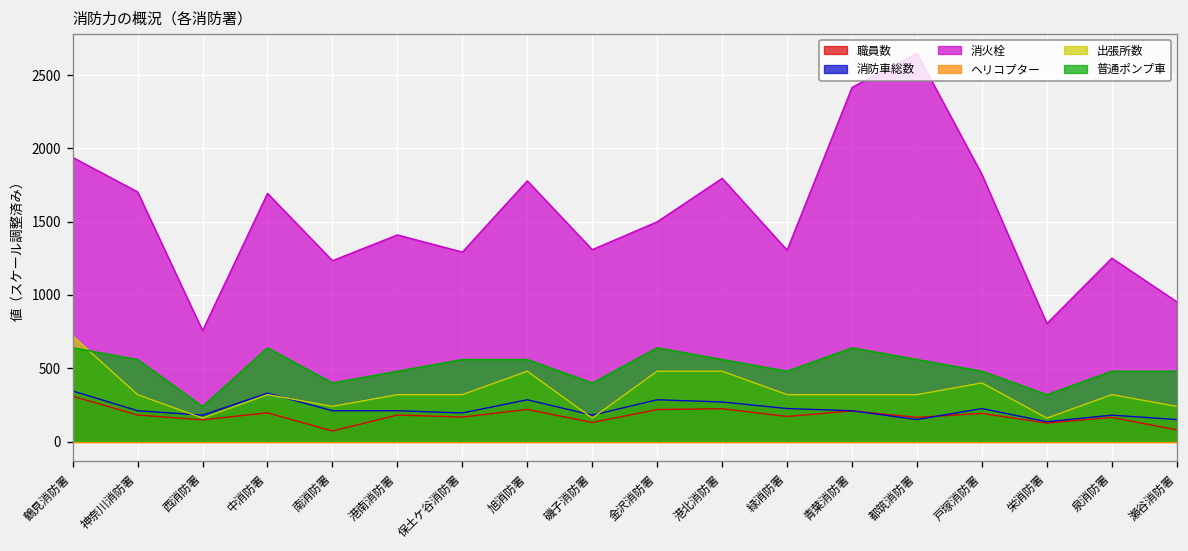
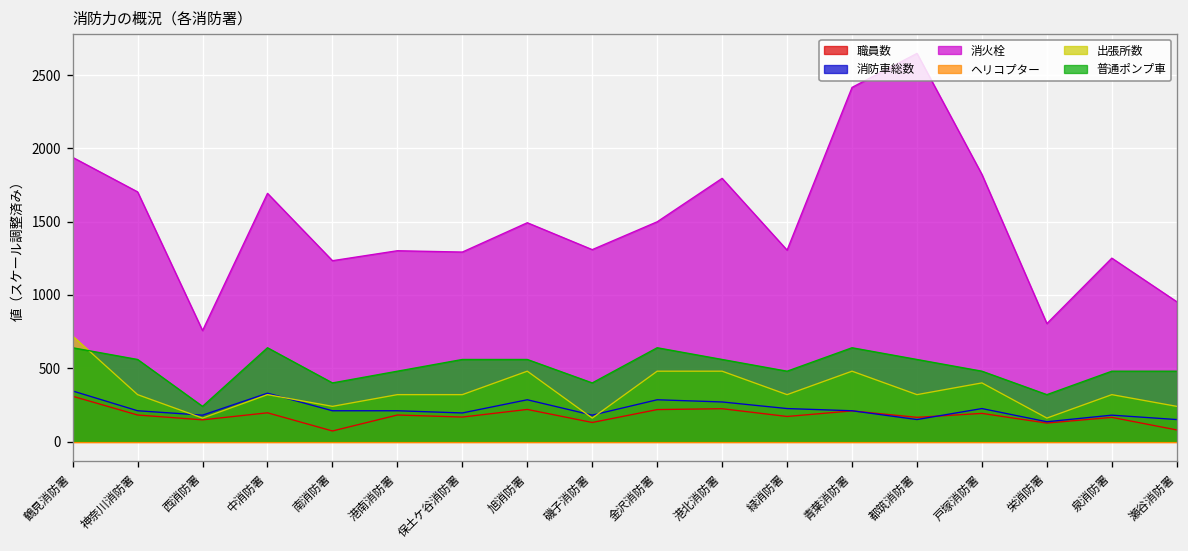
  {
    "職員数": {
      "鶴見消防署": 310,
      "神奈川消防署": 180,
      "中消防署": 200,
      "南消防署": 70,
      "港南消防署": 180,
      "保土ケ谷消防署": 170,
      "旭消防署": 220,
      "磯子消防署": 130,
      "金沢消防署": 220,
      "港北消防署": 220,
      "緑消防署": 170,
      "戸塚消防署": 190,
      "瀬谷消防署": 80
    },
    "消防車総数": {
      "鶴見消防署": 350,
      "神奈川消防署": 210,
      "南消防署": 210,
      "港南消防署": 210,
      "保土ケ谷消防署": 200,
      "旭消防署": 290,
      "金沢消防署": 290,
      "港北消防署": 270,
      "緑消防署": 230,
      "戸塚消防署": 230,
      "瀬谷消防署": 150
    },
    "消火栓": {
      "鶴見消防署": 1940,
      "神奈川消防署": 1700,
      "西消防署": 760,
      "中消防署": 1690,
      "南消防署": 1230,
-     "港南消防署": 1410,
+     "港南消防署": 1300,
      "保土ケ谷消防署": 1290,
-     "旭消防署": 1780,
+     "旭消防署": 1490,
      "磯子消防署": 1310,
      "金沢消防署": 1500,
      "港北消防署": 1800,
      "緑消防署": 1310,
      "青葉消防署": 2420,
      "戸塚消防署": 1820,
      "栄消防署": 810,
      "泉消防署": 1250,
      "瀬谷消防署": 950
    },
    "ヘリコプター": {
      "鶴見消防署": 0,
      "神奈川消防署": 0,
      "西消防署": 0,
      "中消防署": 0,
      "南消防署": 0,
      "港南消防署": 0,
      "保土ケ谷消防署": 0,
      "旭消防署": 0,
      "磯子消防署": 0,
      "金沢消防署": 0,
      "港北消防署": 0,
      "緑消防署": 0,
      "青葉消防署": 0,
      "都筑消防署": 0,
      "戸塚消防署": 0,
      "栄消防署": 0,
      "泉消防署": 0,
      "瀬谷消防署": 0
    },
    "出張所数": {
      "鶴見消防署": 720,
      "神奈川消防署": 320,
      "南消防署": 240,
      "港南消防署": 320,
      "保土ケ谷消防署": 320,
      "旭消防署": 480,
      "金沢消防署": 480,
      "港北消防署": 480,
      "緑消防署": 320,
-     "青葉消防署": 320,
+     "青葉消防署": 480,
      "都筑消防署": 320,
      "戸塚消防署": 400,
      "栄消防署": 160,
      "泉消防署": 320,
      "瀬谷消防署": 240
    },
    "普通ポンプ車": {
      "鶴見消防署": 640,
      "神奈川消防署": 560,
      "西消防署": 240,
      "中消防署": 640,
      "南消防署": 400,
      "港南消防署": 480,
      "保土ケ谷消防署": 560,
      "旭消防署": 560,
      "磯子消防署": 400,
      "金沢消防署": 640,
      "港北消防署": 560,
      "緑消防署": 480,
      "青葉消防署": 640,
      "都筑消防署": 560,
      "戸塚消防署": 480,
      "栄消防署": 320,
      "泉消防署": 480,
      "瀬谷消防署": 480
    }
  }
